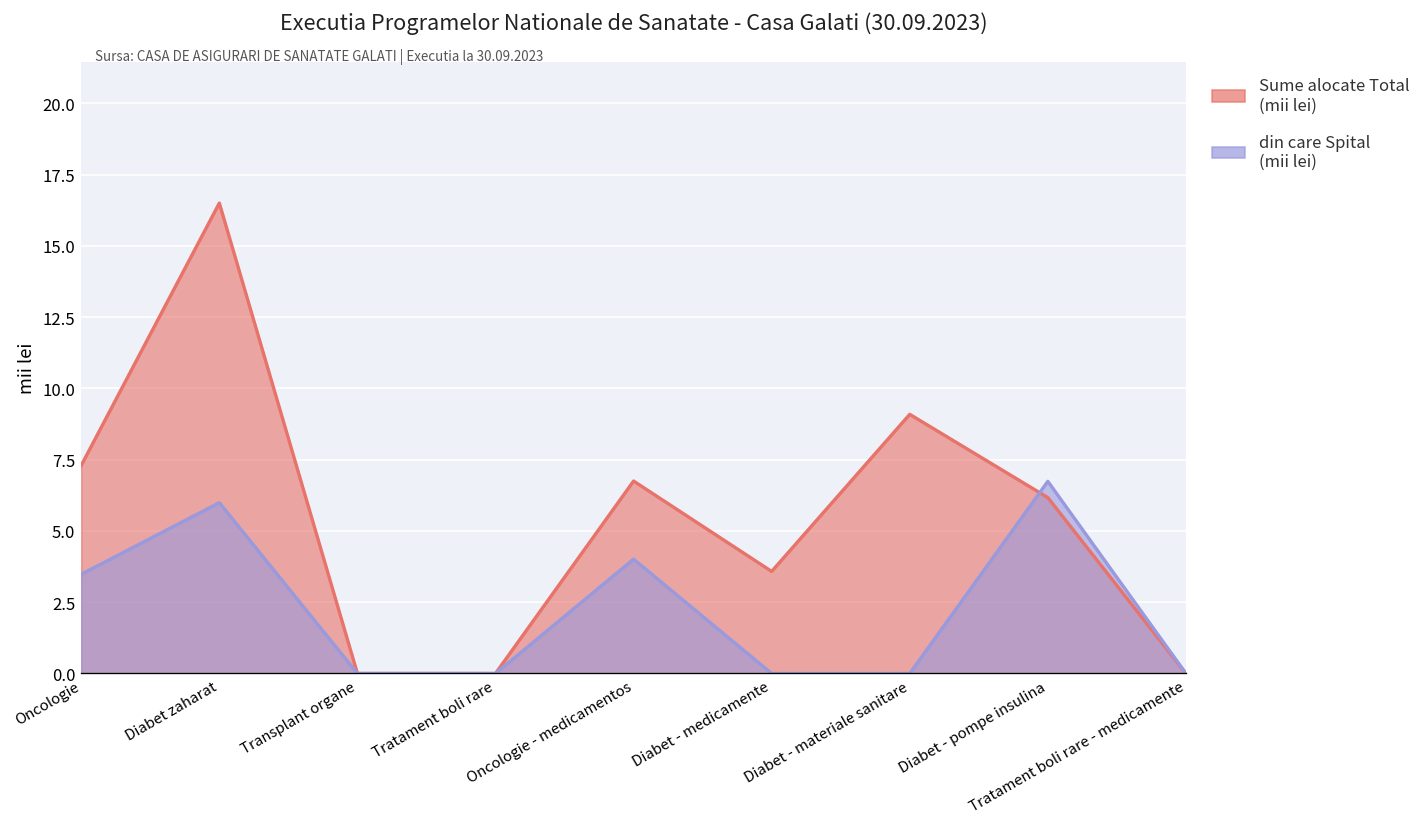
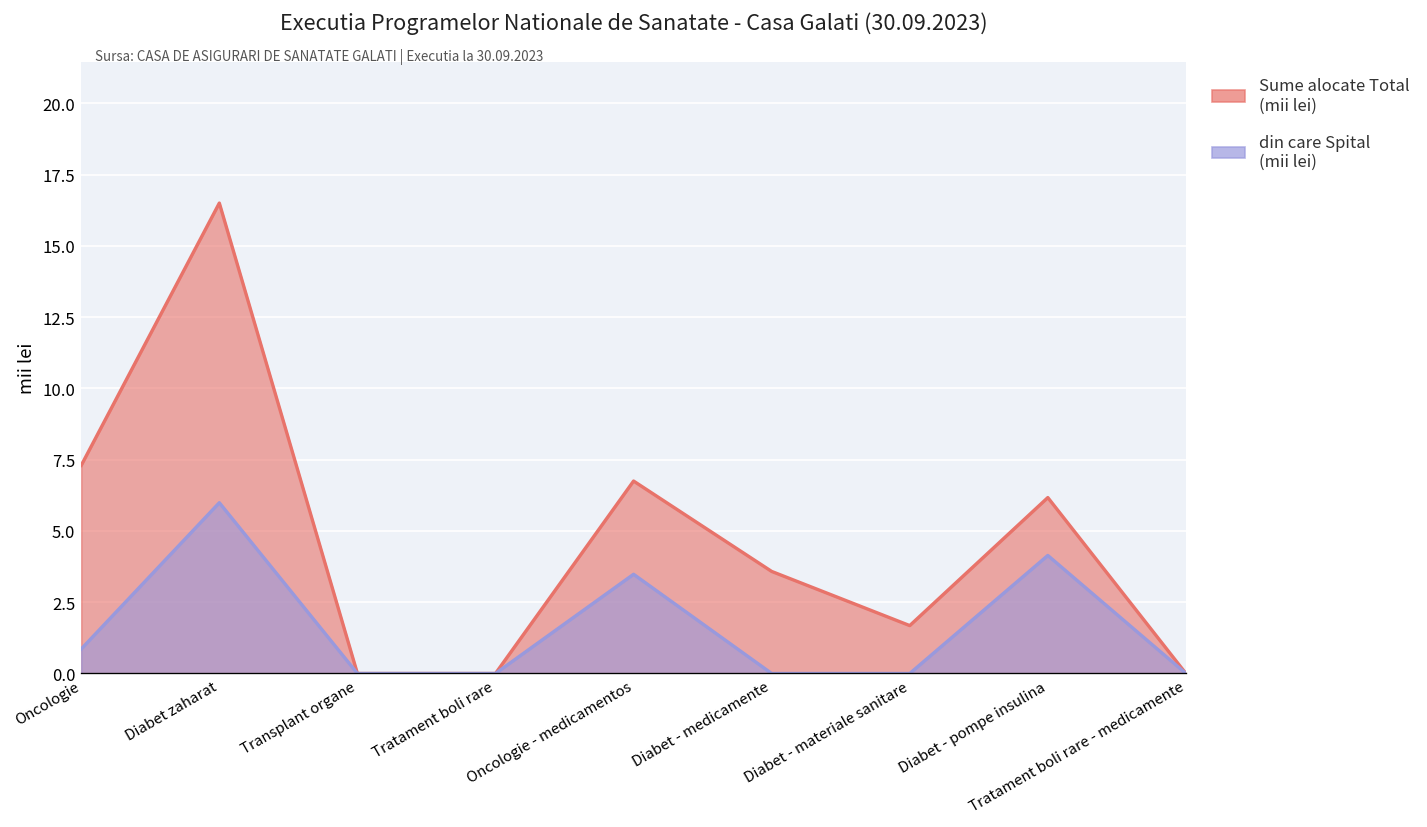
  {
    "Sume alocate Total (mii lei)": {
      "Oncologie": 7.3,
      "Diabet zaharat": 16.5,
      "Oncologie - medicamentos": 6.8,
      "Diabet - medicamente": 3.6,
-     "Diabet - materiale sanitare": 9.1,
+     "Diabet - materiale sanitare": 1.7,
      "Diabet - pompe insulina": 6.2
    },
    "din care Spital (mii lei)": {
-     "Oncologie": 3.5,
+     "Oncologie": 0.9,
      "Diabet zaharat": 6.0,
-     "Oncologie - medicamentos": 4.0,
+     "Oncologie - medicamentos": 3.5,
      "Diabet - medicamente": 0.0,
      "Diabet - materiale sanitare": 0.0,
-     "Diabet - pompe insulina": 6.7
+     "Diabet - pompe insulina": 4.1
    }
  }
